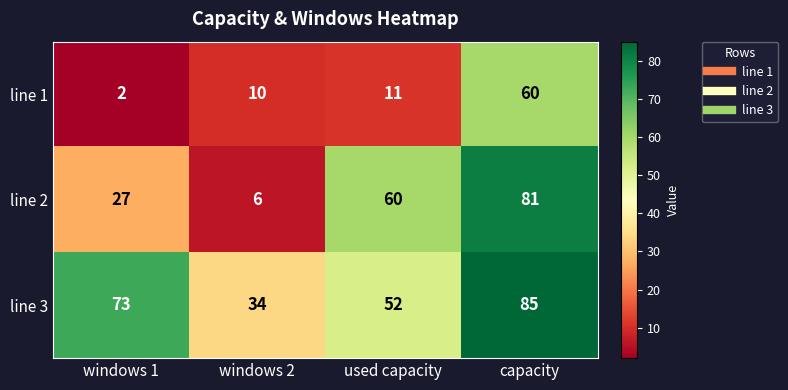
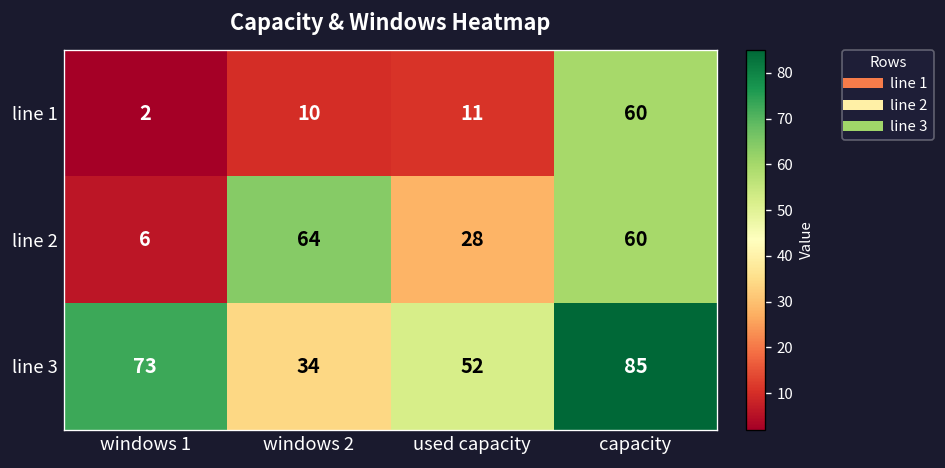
  {
    "line 1": {
      "windows 1": 2,
      "windows 2": 10,
      "used capacity": 11,
      "capacity": 60
    },
    "line 2": {
-     "windows 1": 27,
-     "windows 2": 6,
-     "used capacity": 60,
-     "capacity": 81
+     "windows 1": 6,
+     "windows 2": 64,
+     "used capacity": 28,
+     "capacity": 60
    },
    "line 3": {
      "windows 1": 73,
      "windows 2": 34,
      "used capacity": 52,
      "capacity": 85
    }
  }
